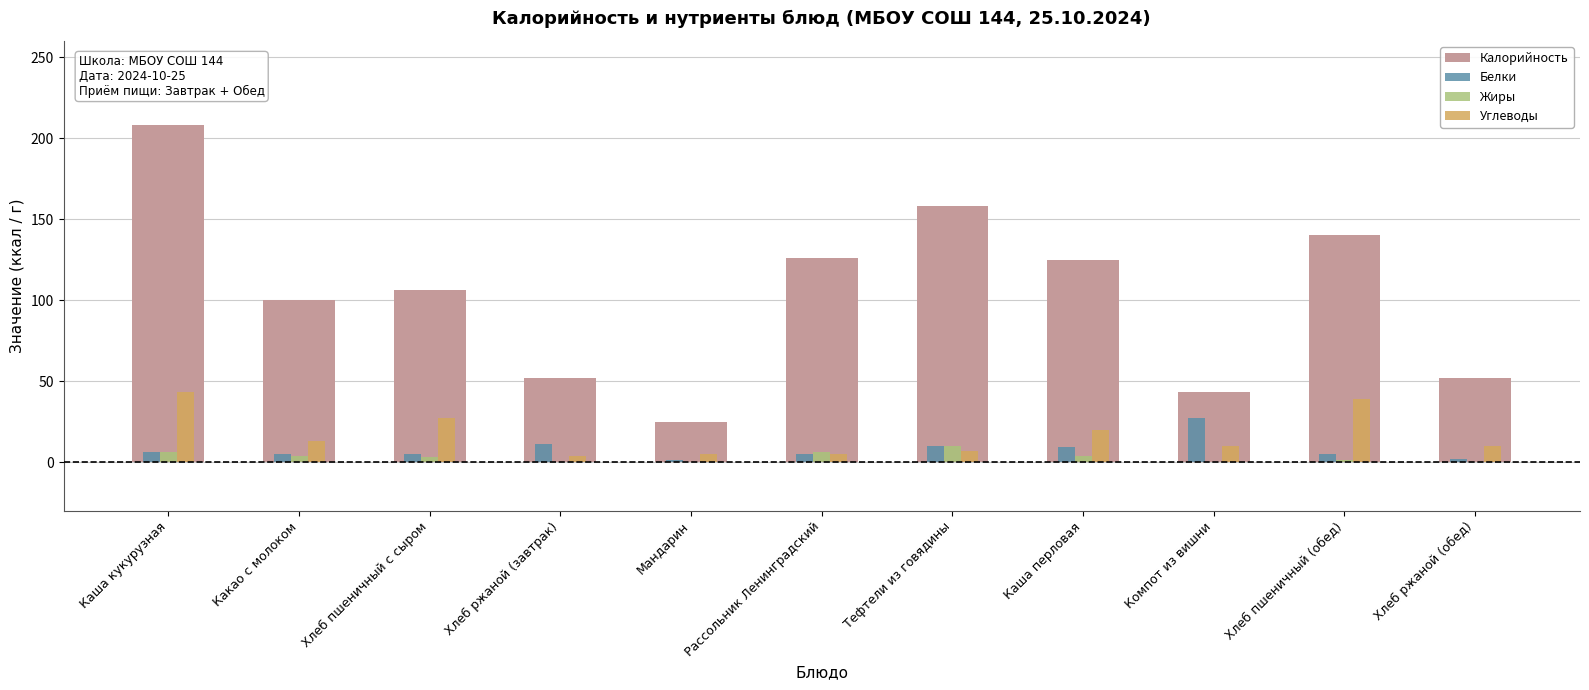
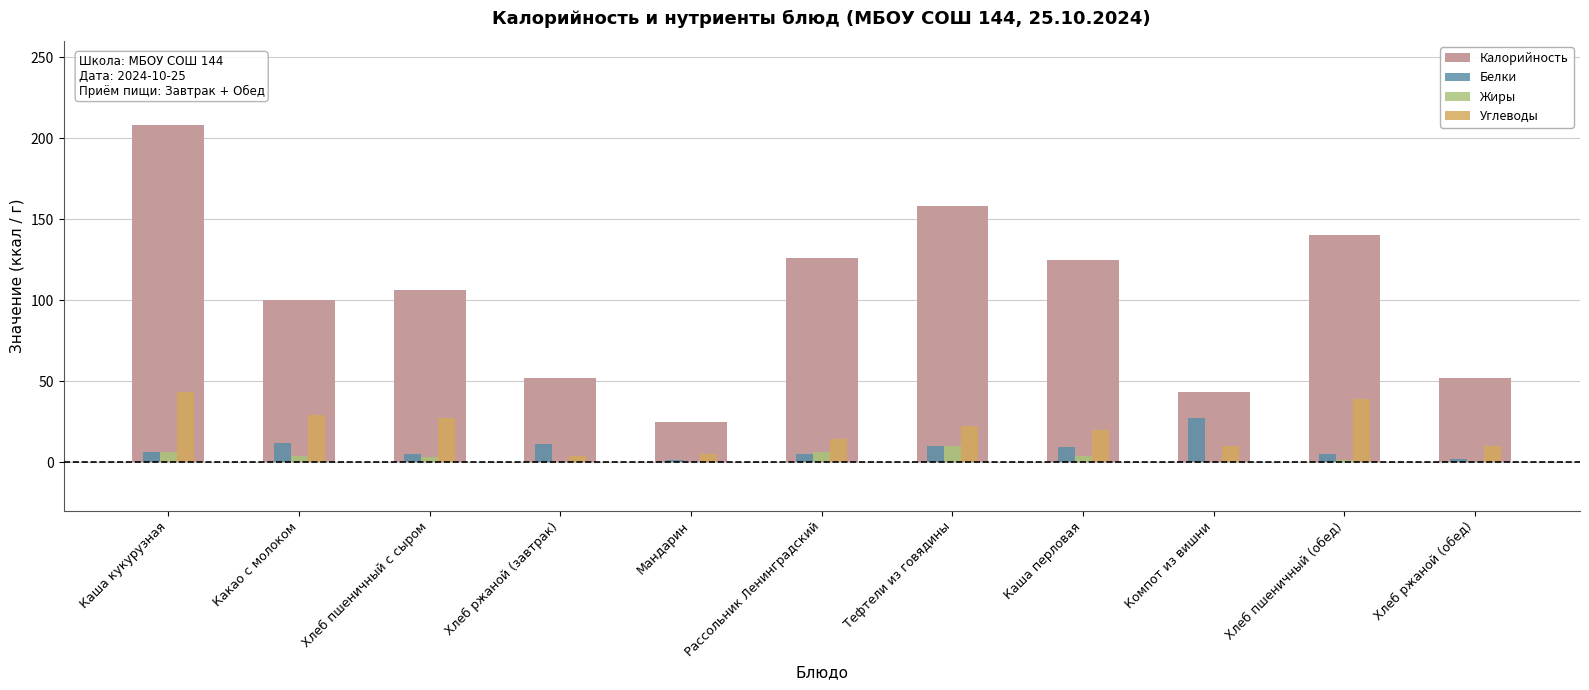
  {
    "Белки": {
-     "Какао с молоком": 5
+     "Какао с молоком": 12
    },
    "Углеводы": {
-     "Какао с молоком": 13,
-     "Рассольник Ленинградский": 5,
-     "Тефтели из говядины": 7
+     "Какао с молоком": 29,
+     "Рассольник Ленинградский": 14,
+     "Тефтели из говядины": 22
    }
  }
